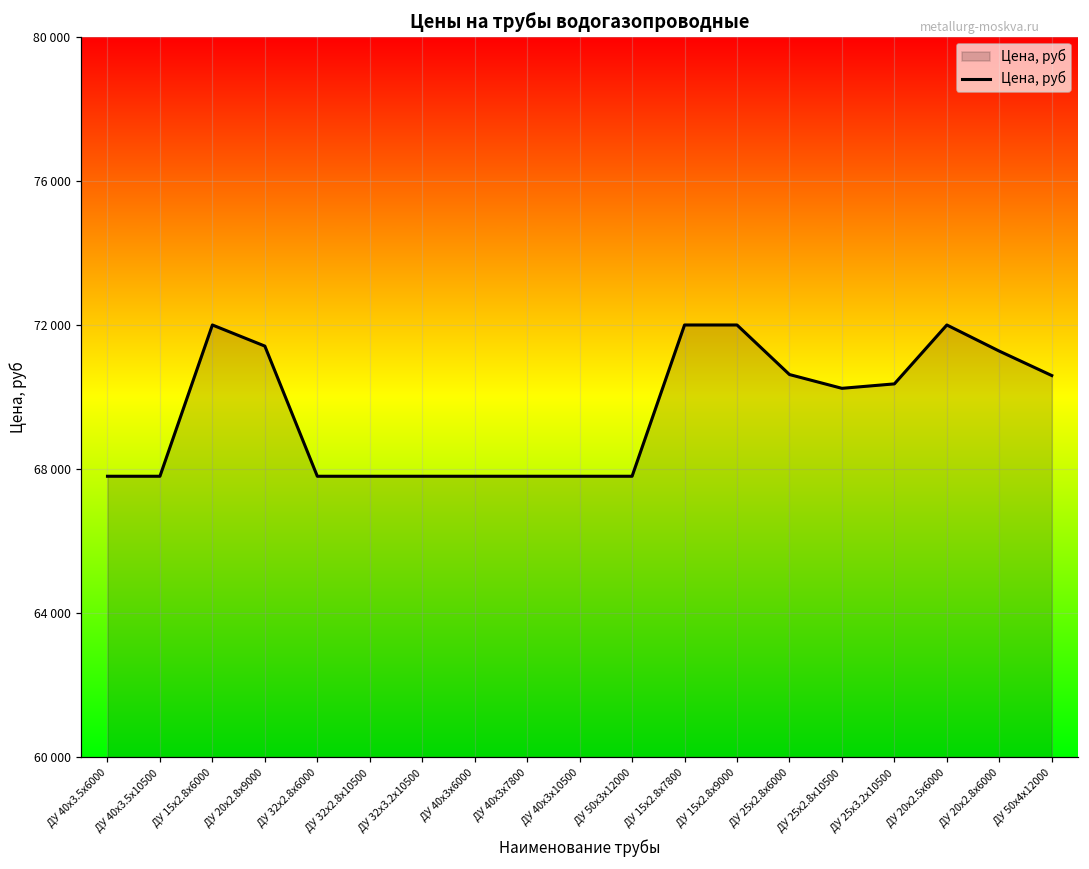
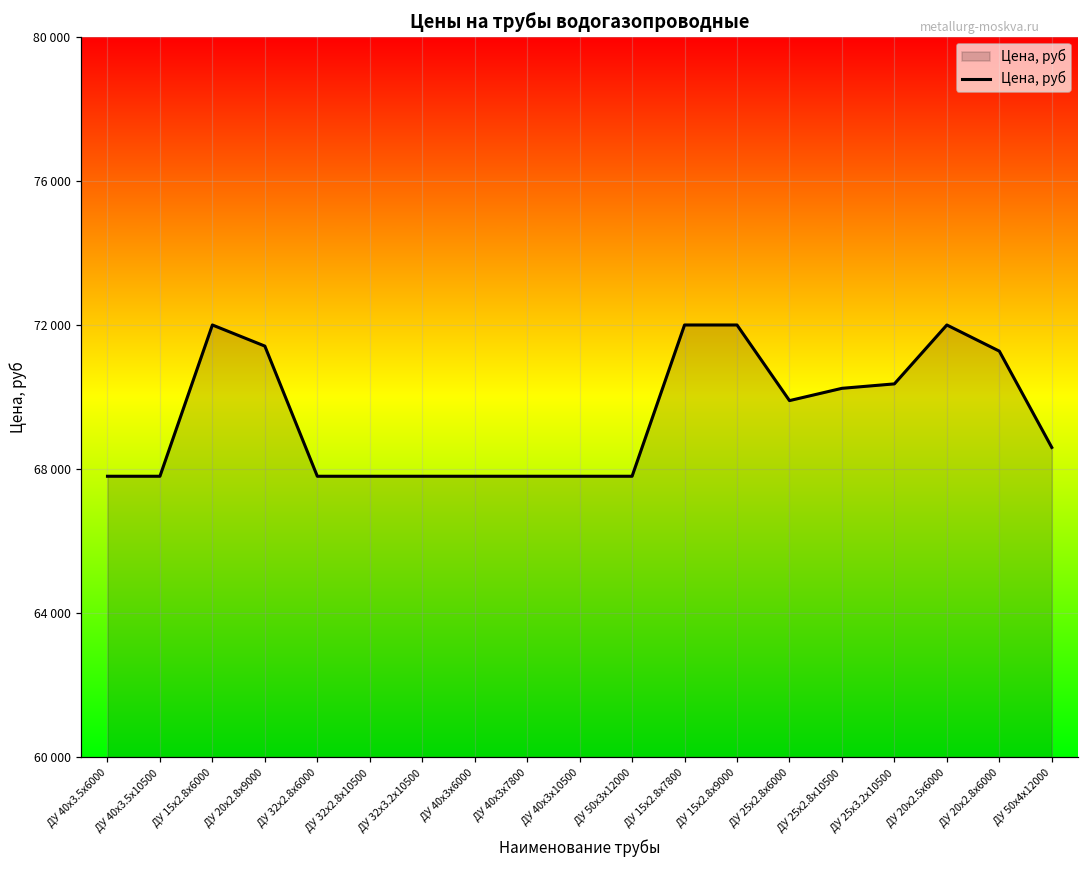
  {
    "ДУ 40x3.5x6000": 67800,
    "ДУ 40x3.5x10500": 67800,
    "ДУ 15x2.8x6000": 72000,
    "ДУ 20x2.8x9000": 71400,
    "ДУ 32x2.8x6000": 67800,
    "ДУ 32x2.8x10500": 67800,
    "ДУ 32x3.2x10500": 67800,
    "ДУ 40x3x6000": 67800,
    "ДУ 40x3x7800": 67800,
    "ДУ 40x3x10500": 67800,
    "ДУ 50x3x12000": 67800,
    "ДУ 15x2.8x7800": 72000,
    "ДУ 15x2.8x9000": 72000,
-   "ДУ 25x2.8x6000": 70600,
+   "ДУ 25x2.8x6000": 69900,
    "ДУ 25x2.8x10500": 70200,
    "ДУ 25x3.2x10500": 70400,
    "ДУ 20x2.5x6000": 72000,
    "ДУ 20x2.8x6000": 71300,
-   "ДУ 50x4x12000": 70600
+   "ДУ 50x4x12000": 68600
  }
